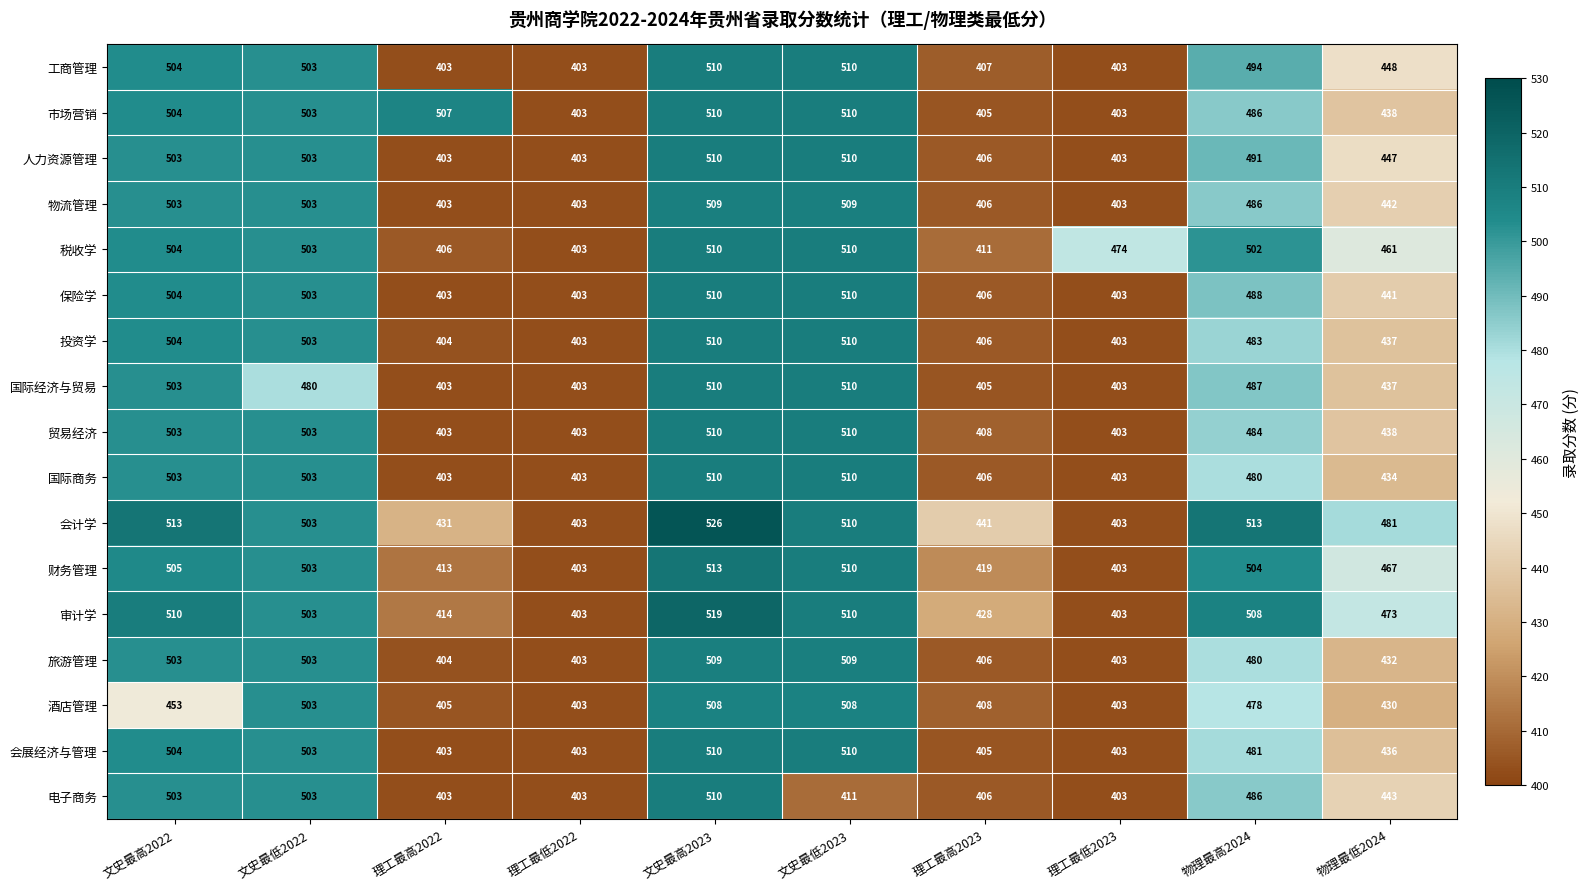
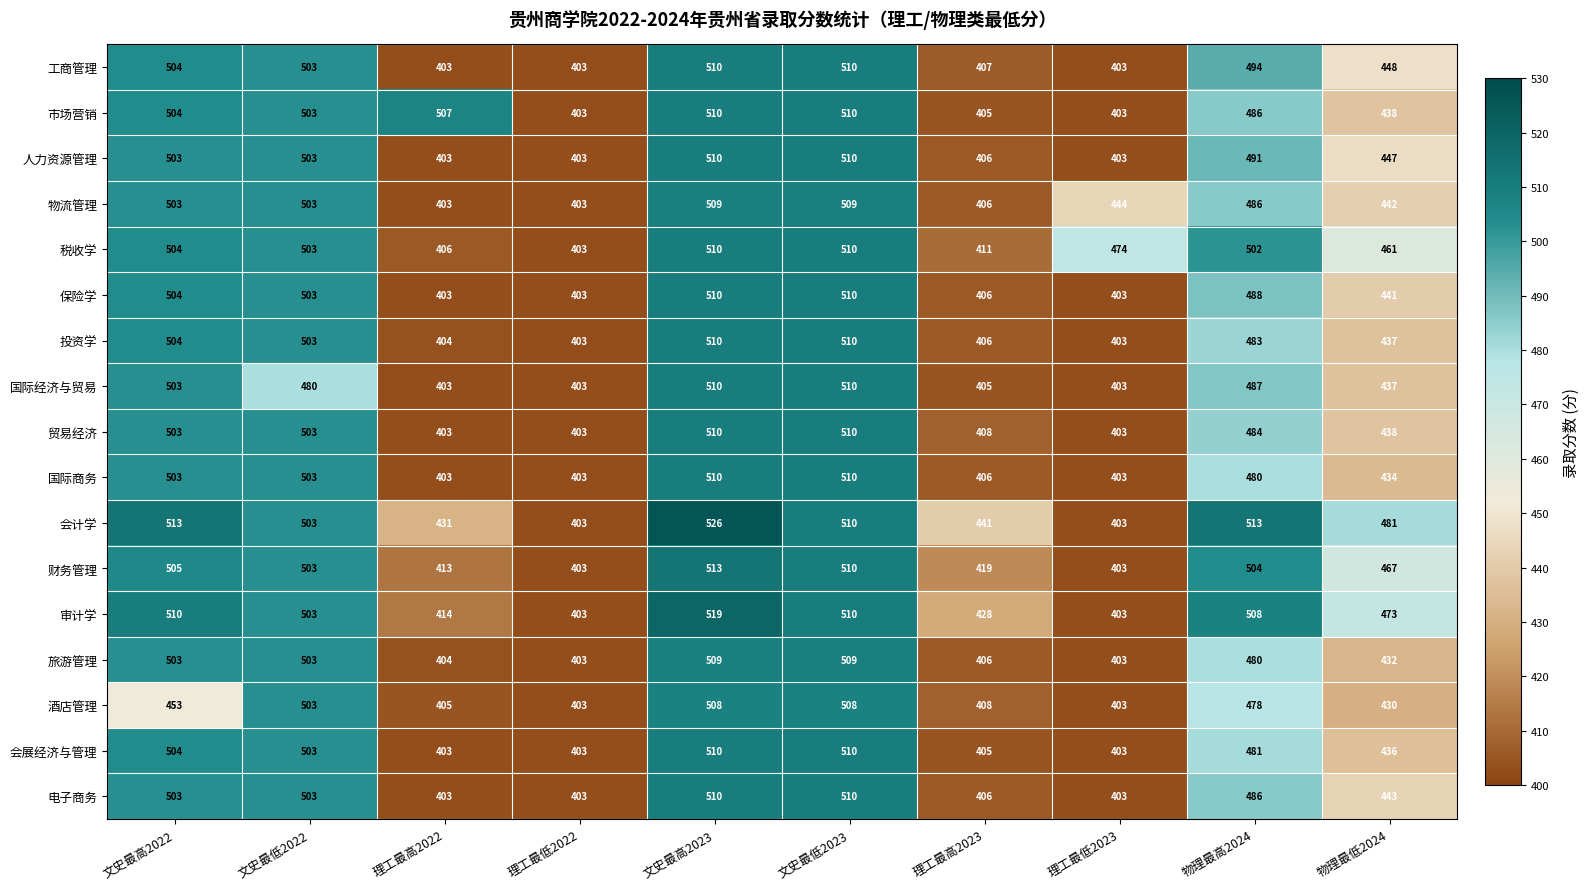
  {
    "工商管理": {
      "文史最高2022": 504,
      "文史最低2022": 503,
      "理工最高2022": 403,
      "理工最低2022": 403,
      "文史最高2023": 510,
      "文史最低2023": 510,
      "理工最高2023": 407,
      "理工最低2023": 403,
      "物理最高2024": 494,
      "物理最低2024": 448
    },
    "市场营销": {
      "文史最高2022": 504,
      "文史最低2022": 503,
      "理工最高2022": 507,
      "理工最低2022": 403,
      "文史最高2023": 510,
      "文史最低2023": 510,
      "理工最高2023": 405,
      "理工最低2023": 403,
      "物理最高2024": 486,
      "物理最低2024": 438
    },
    "人力资源管理": {
      "文史最高2022": 503,
      "文史最低2022": 503,
      "理工最高2022": 403,
      "理工最低2022": 403,
      "文史最高2023": 510,
      "文史最低2023": 510,
      "理工最高2023": 406,
      "理工最低2023": 403,
      "物理最高2024": 491,
      "物理最低2024": 447
    },
    "物流管理": {
      "文史最高2022": 503,
      "文史最低2022": 503,
      "理工最高2022": 403,
      "理工最低2022": 403,
      "文史最高2023": 509,
      "文史最低2023": 509,
      "理工最高2023": 406,
-     "理工最低2023": 403,
+     "理工最低2023": 444,
      "物理最高2024": 486,
      "物理最低2024": 442
    },
    "税收学": {
      "文史最高2022": 504,
      "文史最低2022": 503,
      "理工最高2022": 406,
      "理工最低2022": 403,
      "文史最高2023": 510,
      "文史最低2023": 510,
      "理工最高2023": 411,
      "理工最低2023": 474,
      "物理最高2024": 502,
      "物理最低2024": 461
    },
    "保险学": {
      "文史最高2022": 504,
      "文史最低2022": 503,
      "理工最高2022": 403,
      "理工最低2022": 403,
      "文史最高2023": 510,
      "文史最低2023": 510,
      "理工最高2023": 406,
      "理工最低2023": 403,
      "物理最高2024": 488,
      "物理最低2024": 441
    },
    "投资学": {
      "文史最高2022": 504,
      "文史最低2022": 503,
      "理工最高2022": 404,
      "理工最低2022": 403,
      "文史最高2023": 510,
      "文史最低2023": 510,
      "理工最高2023": 406,
      "理工最低2023": 403,
      "物理最高2024": 483,
      "物理最低2024": 437
    },
    "国际经济与贸易": {
      "文史最高2022": 503,
      "文史最低2022": 480,
      "理工最高2022": 403,
      "理工最低2022": 403,
      "文史最高2023": 510,
      "文史最低2023": 510,
      "理工最高2023": 405,
      "理工最低2023": 403,
      "物理最高2024": 487,
      "物理最低2024": 437
    },
    "贸易经济": {
      "文史最高2022": 503,
      "文史最低2022": 503,
      "理工最高2022": 403,
      "理工最低2022": 403,
      "文史最高2023": 510,
      "文史最低2023": 510,
      "理工最高2023": 408,
      "理工最低2023": 403,
      "物理最高2024": 484,
      "物理最低2024": 438
    },
    "国际商务": {
      "文史最高2022": 503,
      "文史最低2022": 503,
      "理工最高2022": 403,
      "理工最低2022": 403,
      "文史最高2023": 510,
      "文史最低2023": 510,
      "理工最高2023": 406,
      "理工最低2023": 403,
      "物理最高2024": 480,
      "物理最低2024": 434
    },
    "会计学": {
      "文史最高2022": 513,
      "文史最低2022": 503,
      "理工最高2022": 431,
      "理工最低2022": 403,
      "文史最高2023": 526,
      "文史最低2023": 510,
      "理工最高2023": 441,
      "理工最低2023": 403,
      "物理最高2024": 513,
      "物理最低2024": 481
    },
    "财务管理": {
      "文史最高2022": 505,
      "文史最低2022": 503,
      "理工最高2022": 413,
      "理工最低2022": 403,
      "文史最高2023": 513,
      "文史最低2023": 510,
      "理工最高2023": 419,
      "理工最低2023": 403,
      "物理最高2024": 504,
      "物理最低2024": 467
    },
    "审计学": {
      "文史最高2022": 510,
      "文史最低2022": 503,
      "理工最高2022": 414,
      "理工最低2022": 403,
      "文史最高2023": 519,
      "文史最低2023": 510,
      "理工最高2023": 428,
      "理工最低2023": 403,
      "物理最高2024": 508,
      "物理最低2024": 473
    },
    "旅游管理": {
      "文史最高2022": 503,
      "文史最低2022": 503,
      "理工最高2022": 404,
      "理工最低2022": 403,
      "文史最高2023": 509,
      "文史最低2023": 509,
      "理工最高2023": 406,
      "理工最低2023": 403,
      "物理最高2024": 480,
      "物理最低2024": 432
    },
    "酒店管理": {
      "文史最高2022": 453,
      "文史最低2022": 503,
      "理工最高2022": 405,
      "理工最低2022": 403,
      "文史最高2023": 508,
      "文史最低2023": 508,
      "理工最高2023": 408,
      "理工最低2023": 403,
      "物理最高2024": 478,
      "物理最低2024": 430
    },
    "会展经济与管理": {
      "文史最高2022": 504,
      "文史最低2022": 503,
      "理工最高2022": 403,
      "理工最低2022": 403,
      "文史最高2023": 510,
      "文史最低2023": 510,
      "理工最高2023": 405,
      "理工最低2023": 403,
      "物理最高2024": 481,
      "物理最低2024": 436
    },
    "电子商务": {
      "文史最高2022": 503,
      "文史最低2022": 503,
      "理工最高2022": 403,
      "理工最低2022": 403,
      "文史最高2023": 510,
-     "文史最低2023": 411,
+     "文史最低2023": 510,
      "理工最高2023": 406,
      "理工最低2023": 403,
      "物理最高2024": 486,
      "物理最低2024": 443
    }
  }
